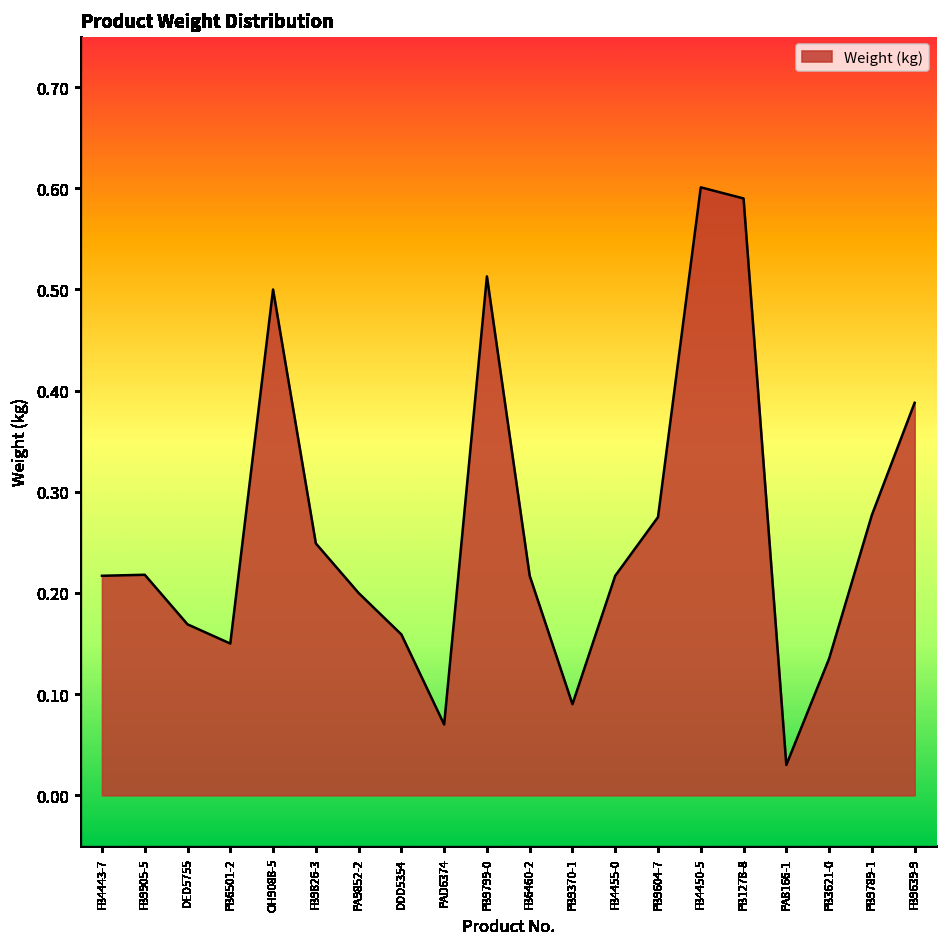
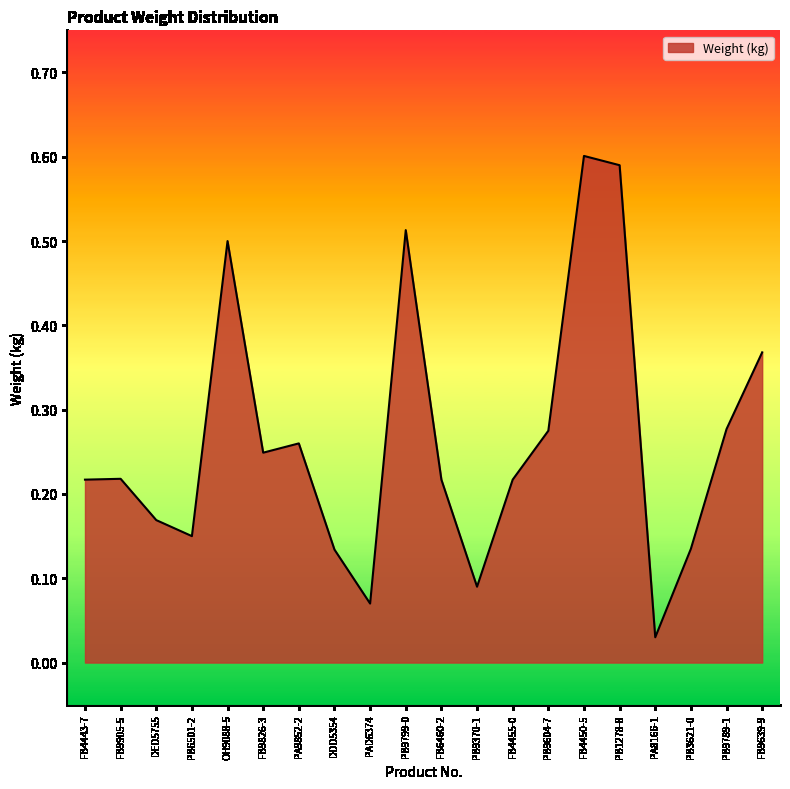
  {
    "FB4443-7": 0.22,
    "FB9905-5": 0.22,
    "DED5755": 0.17,
    "PB6501-2": 0.15,
    "OH9088-5": 0.50,
    "FB9826-3": 0.25,
-   "PA9852-2": 0.20,
-   "DDD5354": 0.16,
+   "PA9852-2": 0.26,
+   "DDD5354": 0.13,
    "PAD6374": 0.07,
    "PB9799-0": 0.51,
    "FB6460-2": 0.22,
    "PB9370-1": 0.09,
    "FB4455-0": 0.22,
    "PB9604-7": 0.28,
    "FB4450-5": 0.60,
    "PB1278-8": 0.59,
    "PA8166-1": 0.03,
    "PB3621-0": 0.14,
    "PB9789-1": 0.28,
-   "FB9639-9": 0.39
+   "FB9639-9": 0.37
  }
